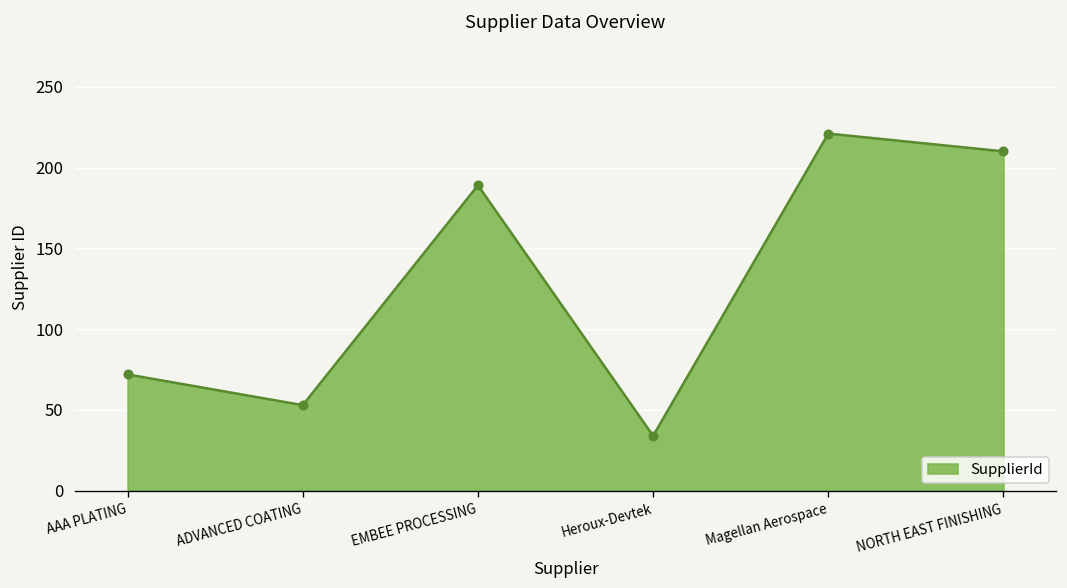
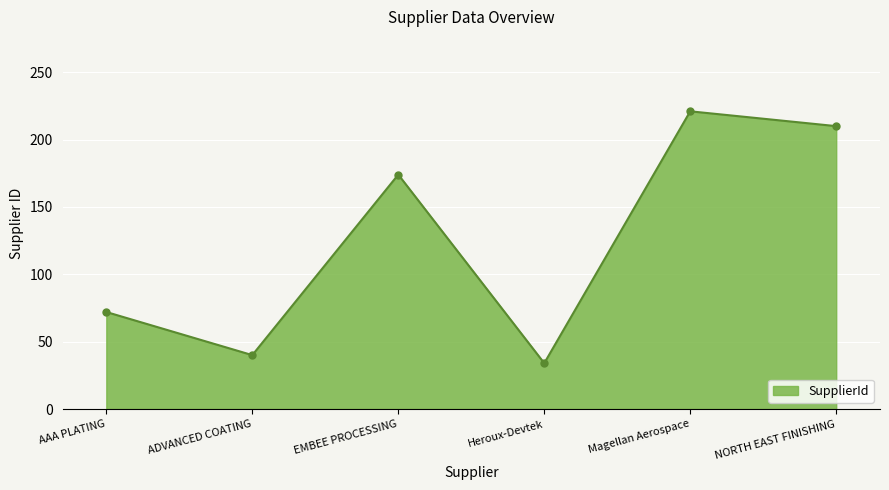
  {
    "AAA PLATING": 72,
-   "ADVANCED COATING": 53,
-   "EMBEE PROCESSING": 189,
+   "ADVANCED COATING": 40,
+   "EMBEE PROCESSING": 174,
    "Heroux-Devtek": 34,
    "Magellan Aerospace": 221,
    "NORTH EAST FINISHING": 210
  }
